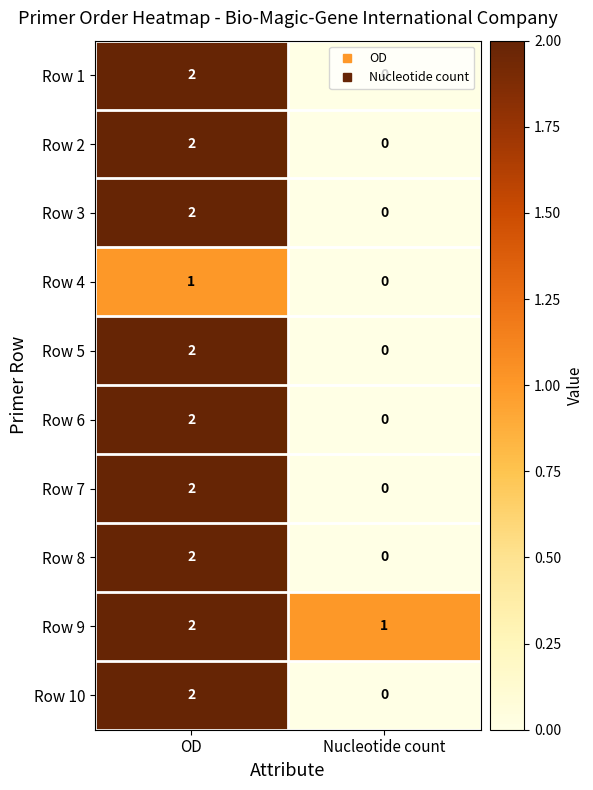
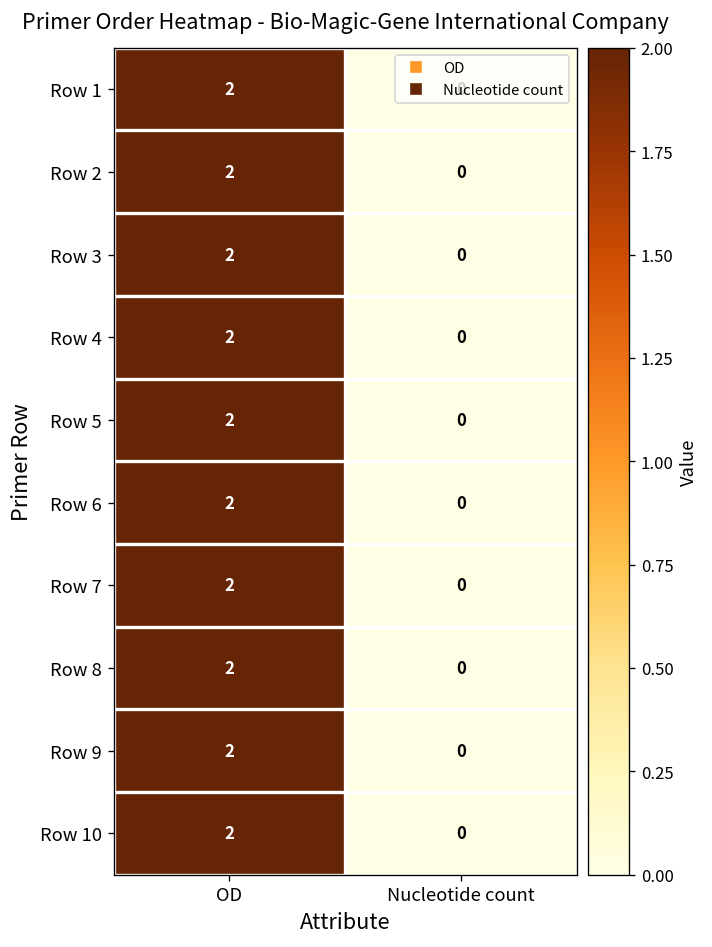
  {
    "Row 1": {
      "OD": 2
    },
    "Row 2": {
      "OD": 2,
      "Nucleotide count": 0
    },
    "Row 3": {
      "OD": 2,
      "Nucleotide count": 0
    },
    "Row 4": {
-     "OD": 1,
+     "OD": 2,
      "Nucleotide count": 0
    },
    "Row 5": {
      "OD": 2,
      "Nucleotide count": 0
    },
    "Row 6": {
      "OD": 2,
      "Nucleotide count": 0
    },
    "Row 7": {
      "OD": 2,
      "Nucleotide count": 0
    },
    "Row 8": {
      "OD": 2,
      "Nucleotide count": 0
    },
    "Row 9": {
      "OD": 2,
-     "Nucleotide count": 1
+     "Nucleotide count": 0
    },
    "Row 10": {
      "OD": 2,
      "Nucleotide count": 0
    }
  }
